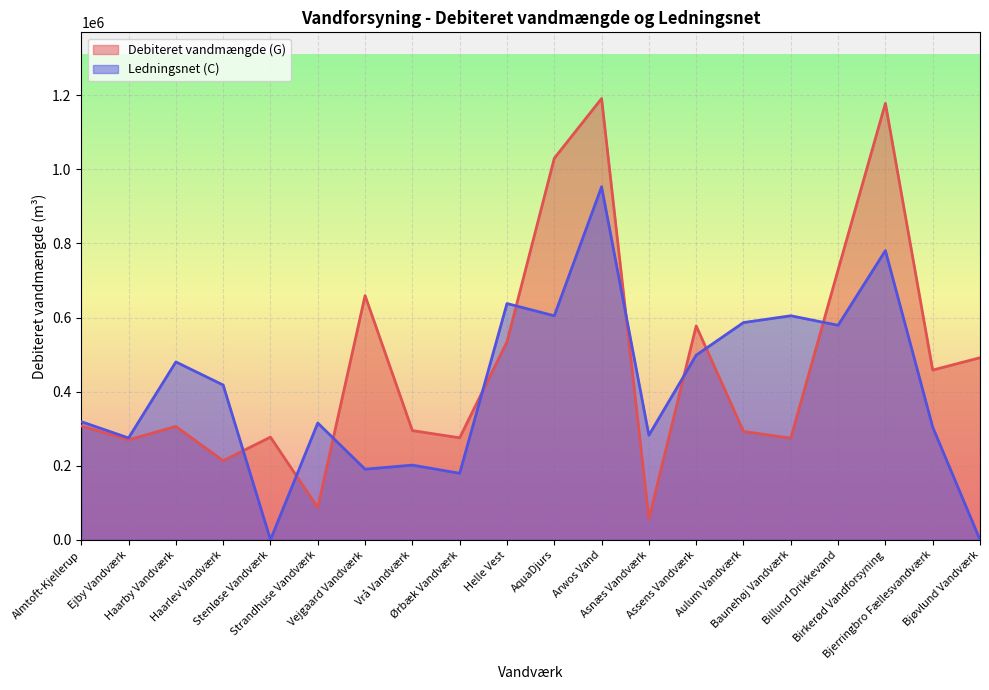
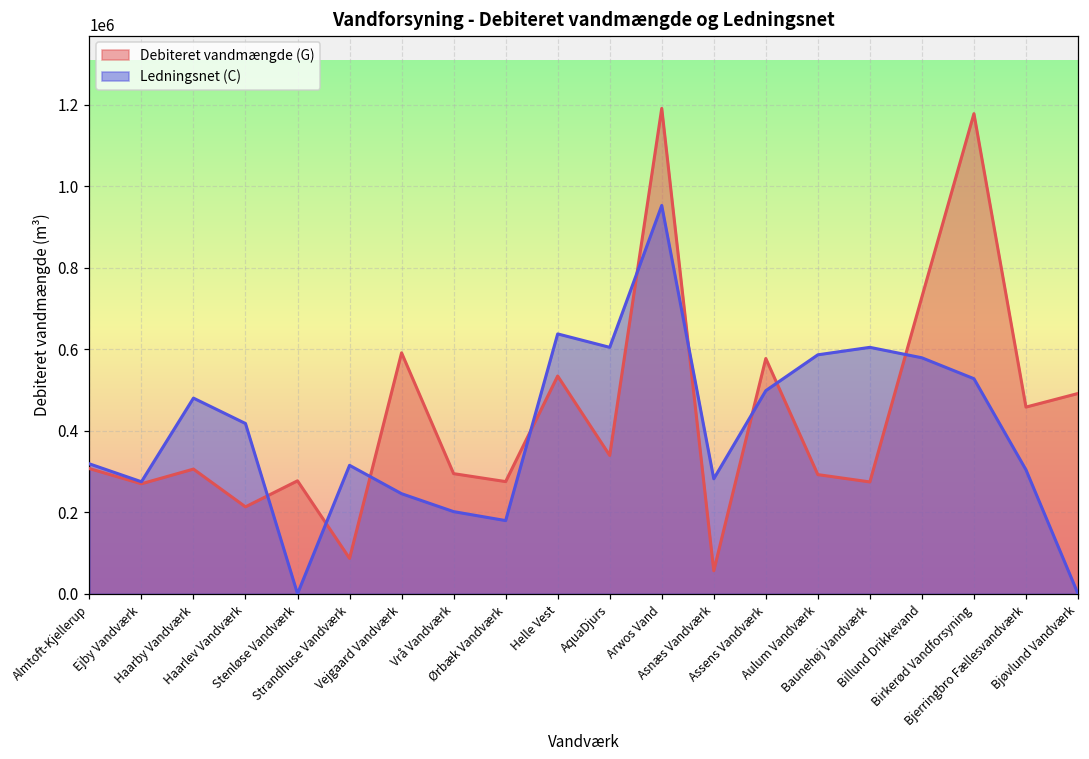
  {
    "Debiteret vandmængde (G)": {
      "Almtoft-Kjellerup": 310000,
      "Haarby Vandværk": 310000,
      "Haarlev Vandværk": 210000,
      "Stenløse Vandværk": 280000,
      "Strandhuse Vandværk": 90000,
-     "Vejgaard Vandværk": 660000,
+     "Vejgaard Vandværk": 590000,
      "Vrå Vandværk": 290000,
      "Ørbæk Vandværk": 280000,
      "Helle Vest": 530000,
-     "AquaDjurs": 1030000,
+     "AquaDjurs": 340000,
      "Arwos Vand": 1190000,
      "Asnæs Vandværk": 60000,
      "Assens Vandværk": 580000,
      "Aulum Vandværk": 290000,
      "Baunehøj Vandværk": 270000,
      "Billund Drikkevand": 730000,
      "Birkerød Vandforsyning": 1180000,
      "Bjerringbro Fællesvandværk": 460000,
      "Bjøvlund Vandværk": 490000
    },
    "Ledningsnet (C)": {
      "Almtoft-Kjellerup": 320000,
      "Haarby Vandværk": 480000,
      "Haarlev Vandværk": 420000,
      "Stenløse Vandværk": 0,
      "Strandhuse Vandværk": 320000,
-     "Vejgaard Vandværk": 190000,
+     "Vejgaard Vandværk": 250000,
      "Vrå Vandværk": 200000,
      "Ørbæk Vandværk": 180000,
      "Helle Vest": 640000,
      "AquaDjurs": 600000,
      "Arwos Vand": 950000,
      "Asnæs Vandværk": 280000,
      "Assens Vandværk": 500000,
      "Aulum Vandværk": 590000,
      "Baunehøj Vandværk": 600000,
      "Billund Drikkevand": 580000,
-     "Birkerød Vandforsyning": 780000,
+     "Birkerød Vandforsyning": 530000,
      "Bjerringbro Fællesvandværk": 300000,
      "Bjøvlund Vandværk": 0
    }
  }
